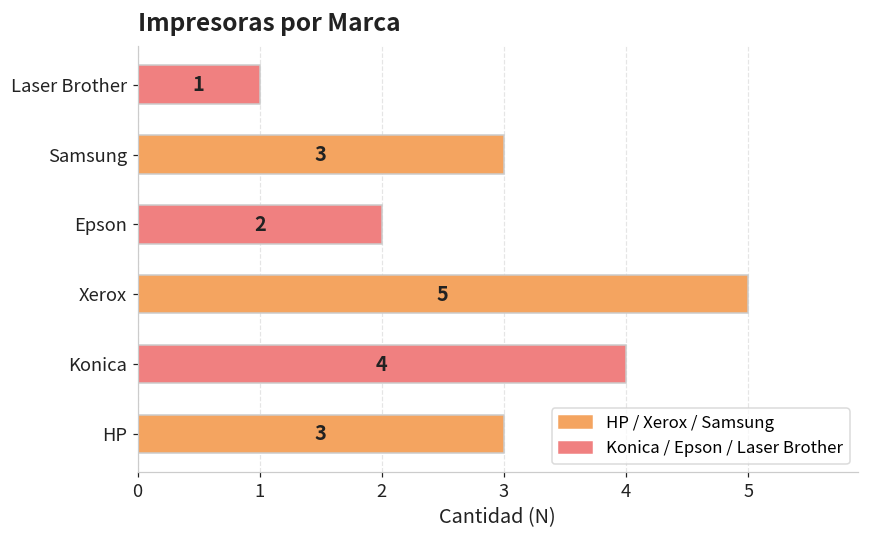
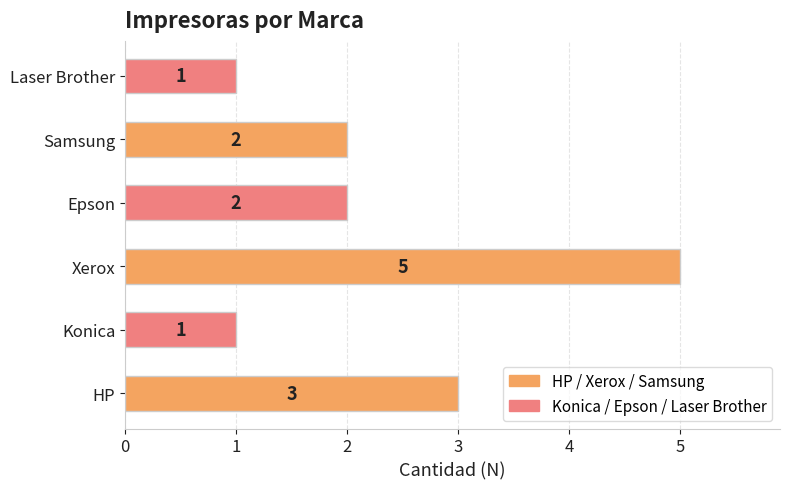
  {
    "Laser Brother": 1,
-   "Samsung": 3,
+   "Samsung": 2,
    "Epson": 2,
    "Xerox": 5,
-   "Konica": 4,
+   "Konica": 1,
    "HP": 3
  }
